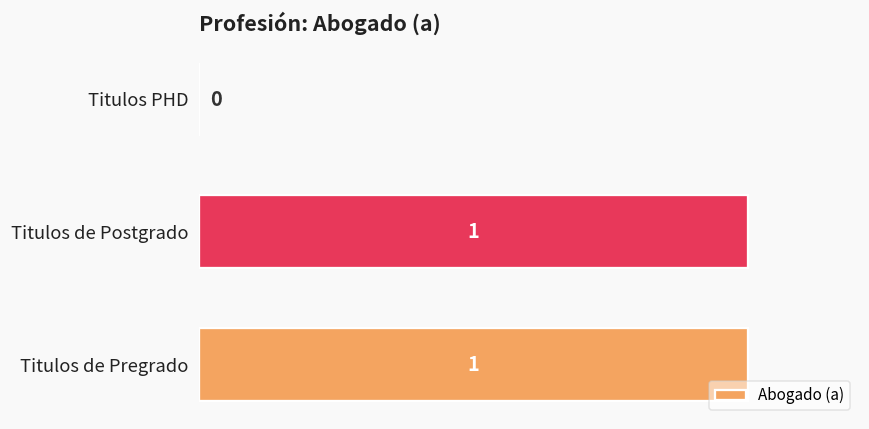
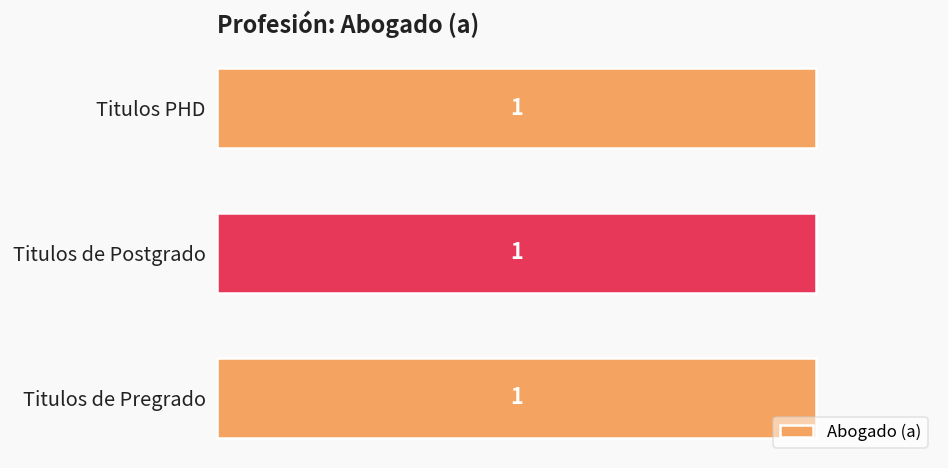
  {
-   "Titulos PHD": 0,
+   "Titulos PHD": 1,
    "Titulos de Postgrado": 1,
    "Titulos de Pregrado": 1
  }
